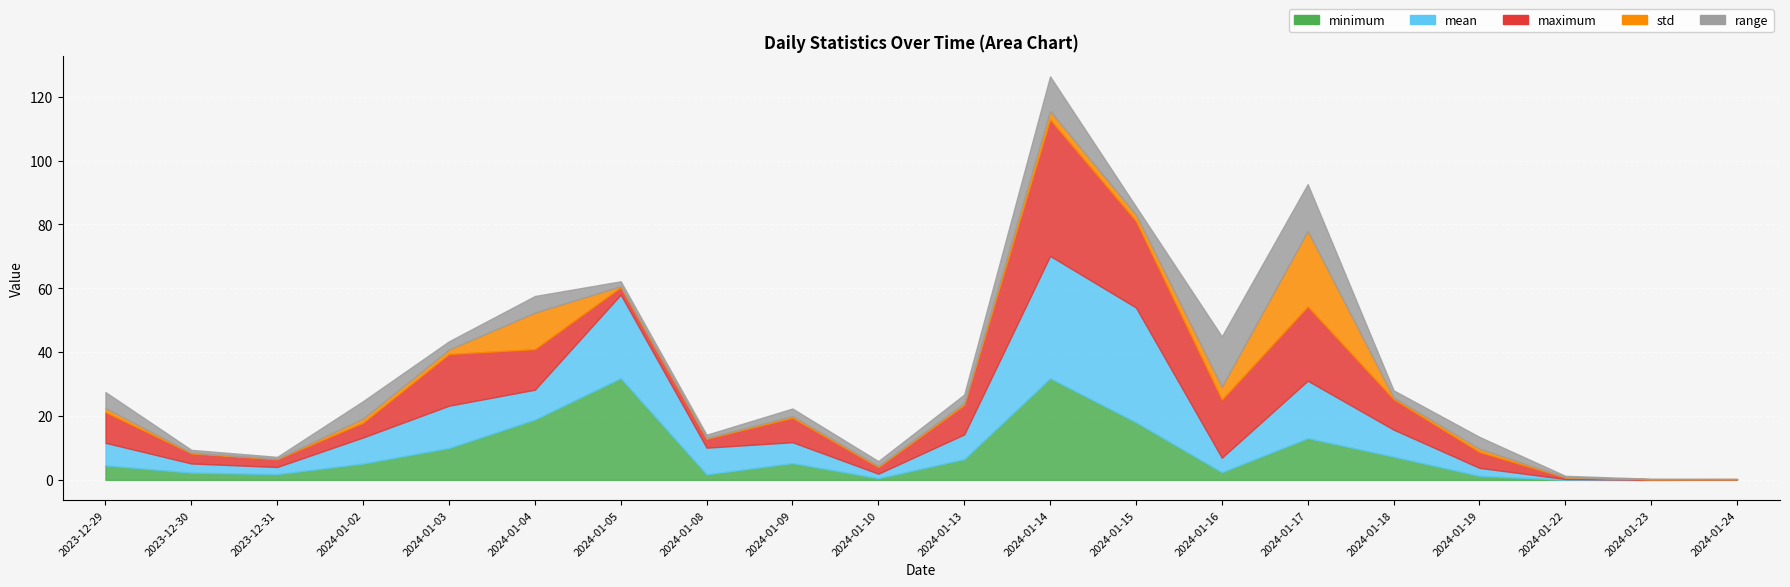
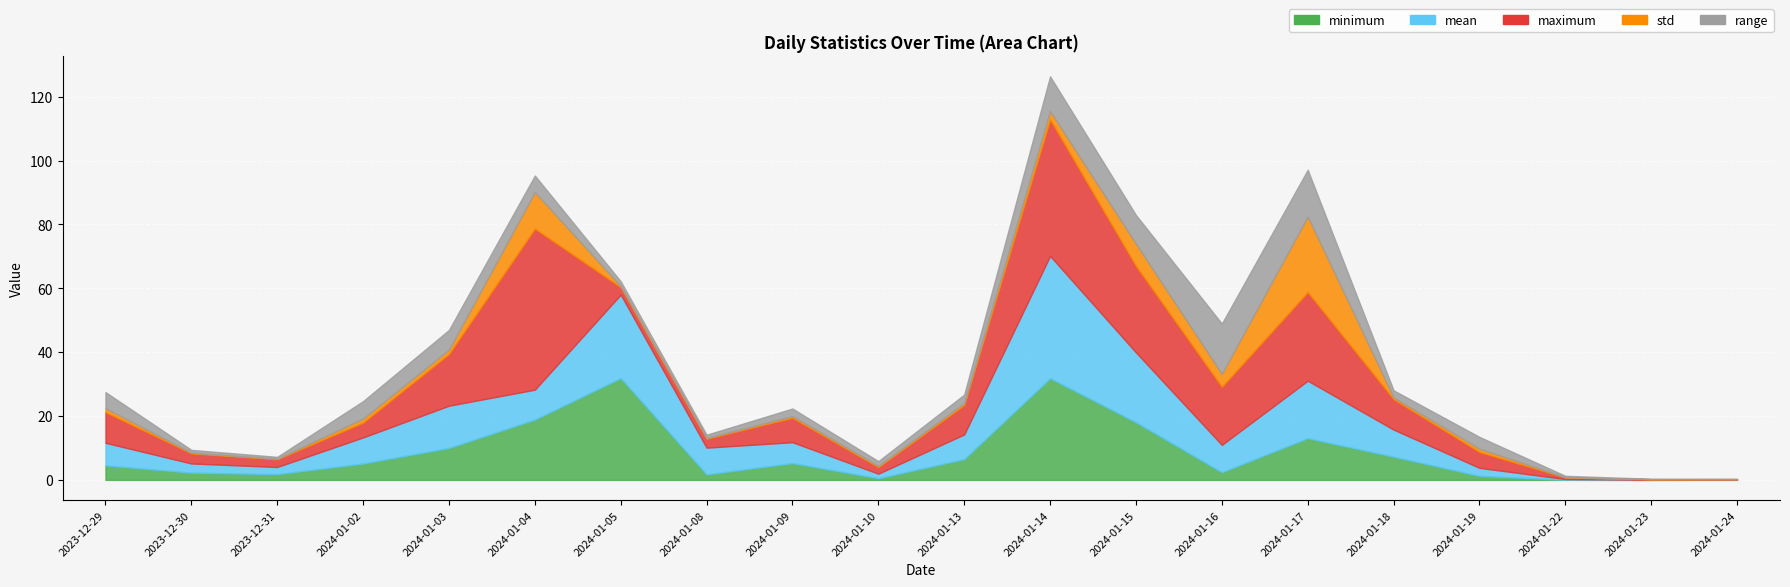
  {
    "minimum": {
      "2023-12-29": 5,
      "2023-12-30": 2,
      "2023-12-31": 2,
      "2024-01-02": 5,
      "2024-01-03": 10,
      "2024-01-04": 19,
      "2024-01-05": 32,
      "2024-01-08": 2,
      "2024-01-09": 5,
      "2024-01-13": 7,
      "2024-01-14": 32,
      "2024-01-15": 18,
      "2024-01-16": 2,
      "2024-01-17": 13,
      "2024-01-18": 7,
      "2024-01-19": 1
    },
    "mean": {
      "2023-12-29": 7,
      "2023-12-30": 3,
      "2023-12-31": 2,
      "2024-01-02": 8,
      "2024-01-03": 13,
      "2024-01-04": 9,
      "2024-01-05": 26,
      "2024-01-08": 8,
      "2024-01-09": 7,
      "2024-01-10": 1,
      "2024-01-13": 8,
      "2024-01-14": 38,
-     "2024-01-15": 36,
-     "2024-01-16": 5,
+     "2024-01-15": 22,
+     "2024-01-16": 9,
      "2024-01-17": 18,
      "2024-01-18": 8,
      "2024-01-19": 3
    },
    "maximum": {
      "2023-12-29": 10,
      "2024-01-02": 5,
      "2024-01-03": 16,
-     "2024-01-04": 13,
+     "2024-01-04": 50,
      "2024-01-14": 43,
      "2024-01-15": 27,
      "2024-01-16": 18,
-     "2024-01-17": 23,
+     "2024-01-17": 28,
      "2024-01-19": 5
    },
    "std": {
      "2023-12-29": 1,
      "2024-01-02": 1,
      "2024-01-03": 1,
      "2024-01-04": 11,
      "2024-01-14": 3,
-     "2024-01-15": 2,
+     "2024-01-15": 7,
      "2024-01-16": 4,
      "2024-01-17": 24,
      "2024-01-19": 1
    },
    "range": {
      "2023-12-29": 5,
      "2023-12-30": 1,
      "2024-01-02": 5,
-     "2024-01-03": 3,
+     "2024-01-03": 6,
      "2024-01-04": 5,
      "2024-01-05": 2,
      "2024-01-08": 1,
      "2024-01-09": 2,
      "2024-01-10": 2,
      "2024-01-13": 3,
      "2024-01-14": 11,
-     "2024-01-15": 3,
+     "2024-01-15": 9,
      "2024-01-16": 16,
      "2024-01-17": 15,
      "2024-01-18": 2,
      "2024-01-19": 4
    }
  }
